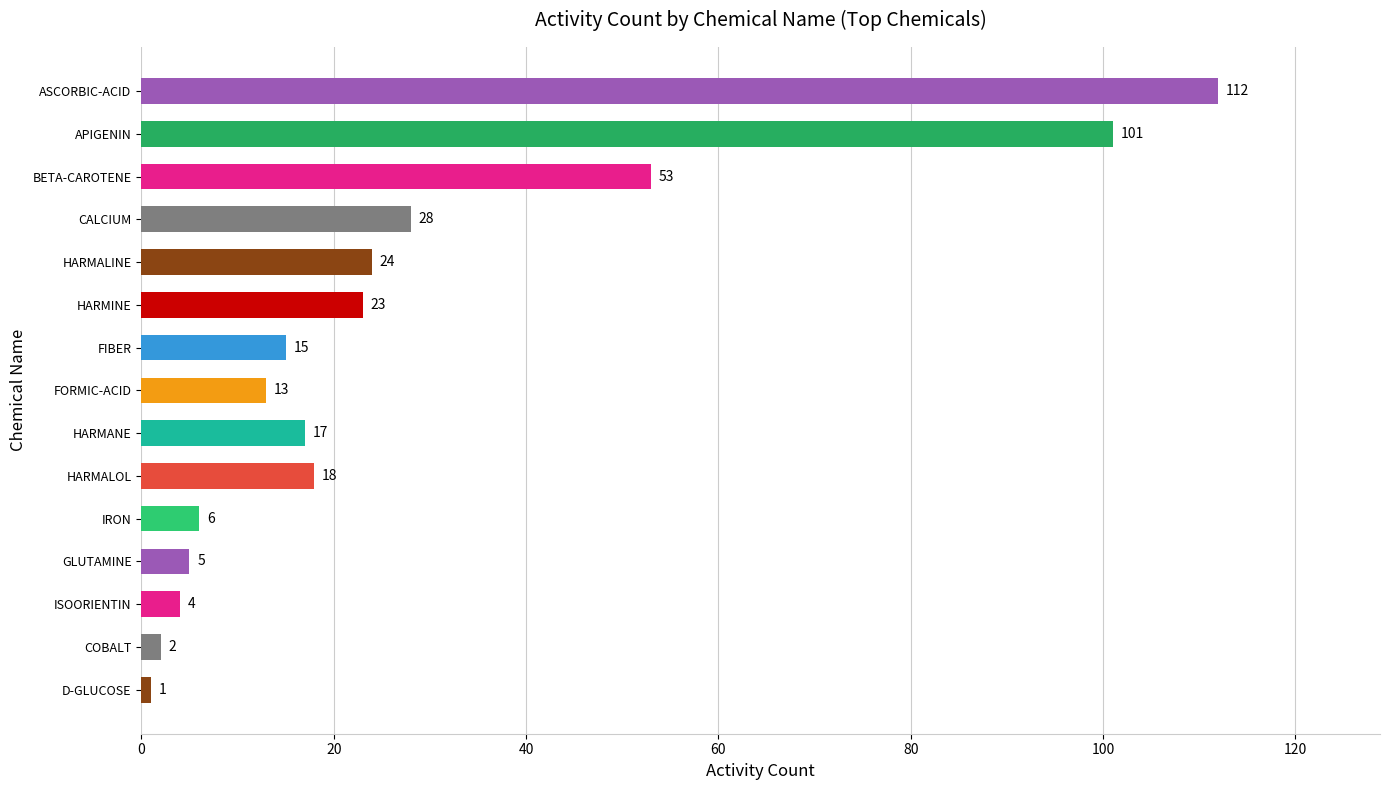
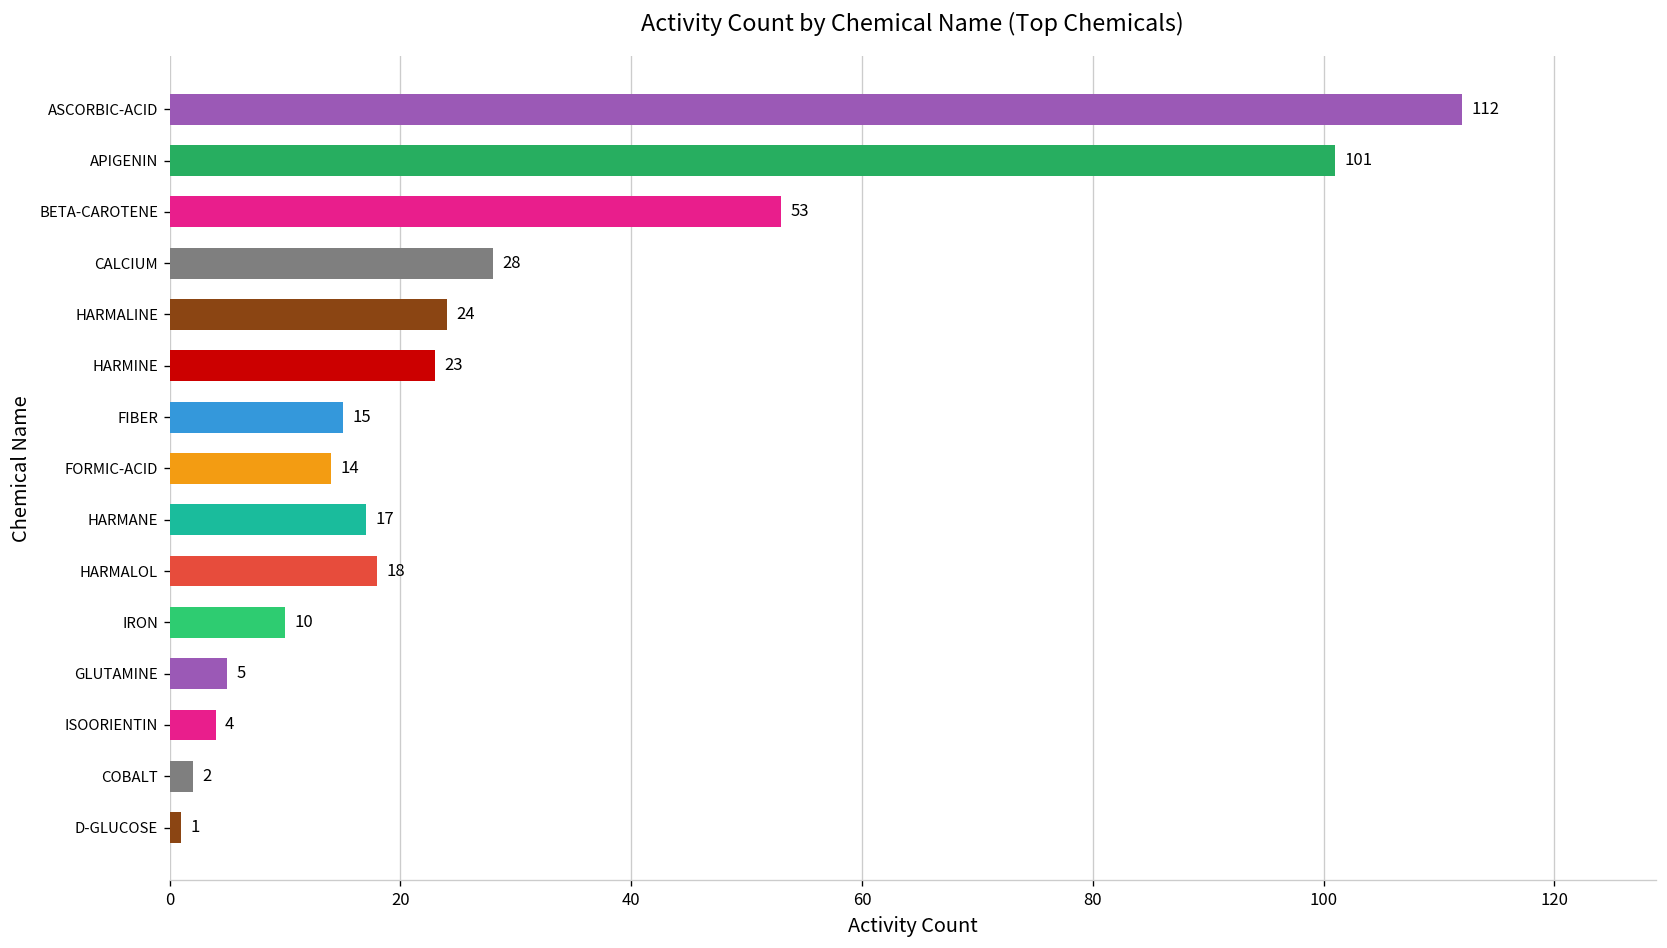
  {
    "ASCORBIC-ACID": 112,
    "APIGENIN": 101,
    "BETA-CAROTENE": 53,
    "CALCIUM": 28,
    "HARMALINE": 24,
    "HARMINE": 23,
    "FIBER": 15,
-   "FORMIC-ACID": 13,
+   "FORMIC-ACID": 14,
    "HARMANE": 17,
    "HARMALOL": 18,
-   "IRON": 6,
+   "IRON": 10,
    "GLUTAMINE": 5,
    "ISOORIENTIN": 4,
    "COBALT": 2,
    "D-GLUCOSE": 1
  }
